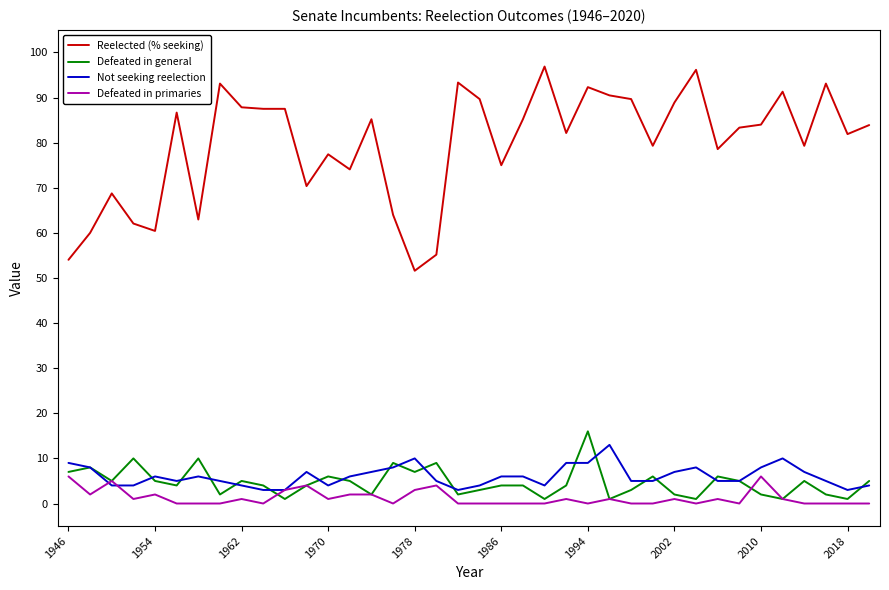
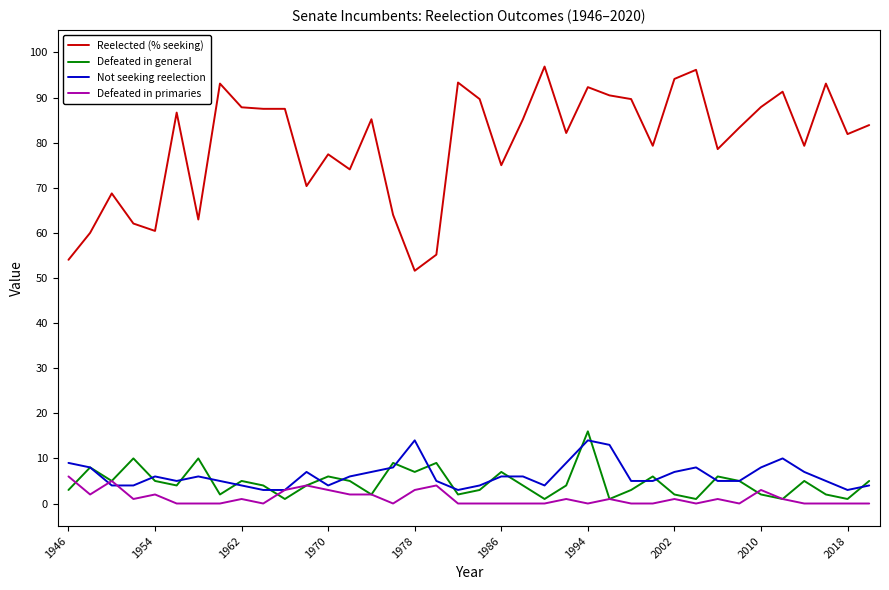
  {
    "Reelected (% seeking)": {
      "1946": 54,
      "1954": 60,
      "1962": 88,
      "1970": 77,
      "1978": 52,
      "1986": 75,
      "1994": 92,
-     "2002": 89,
-     "2010": 84,
+     "2002": 94,
+     "2010": 88,
      "2018": 82
    },
    "Defeated in general": {
-     "1946": 7,
+     "1946": 3,
      "1954": 5,
      "1962": 5,
      "1970": 6,
      "1978": 7,
-     "1986": 4,
+     "1986": 7,
      "1994": 16,
      "2002": 2,
      "2010": 2,
      "2018": 1
    },
    "Not seeking reelection": {
      "1946": 9,
      "1954": 6,
      "1962": 4,
      "1970": 4,
-     "1978": 10,
+     "1978": 14,
      "1986": 6,
-     "1994": 9,
+     "1994": 14,
      "2002": 7,
      "2010": 8,
      "2018": 3
    },
    "Defeated in primaries": {
      "1946": 6,
      "1954": 2,
      "1962": 1,
-     "1970": 1,
+     "1970": 3,
      "1978": 3,
      "1986": 0,
      "1994": 0,
      "2002": 1,
-     "2010": 6,
+     "2010": 3,
      "2018": 0
    }
  }
